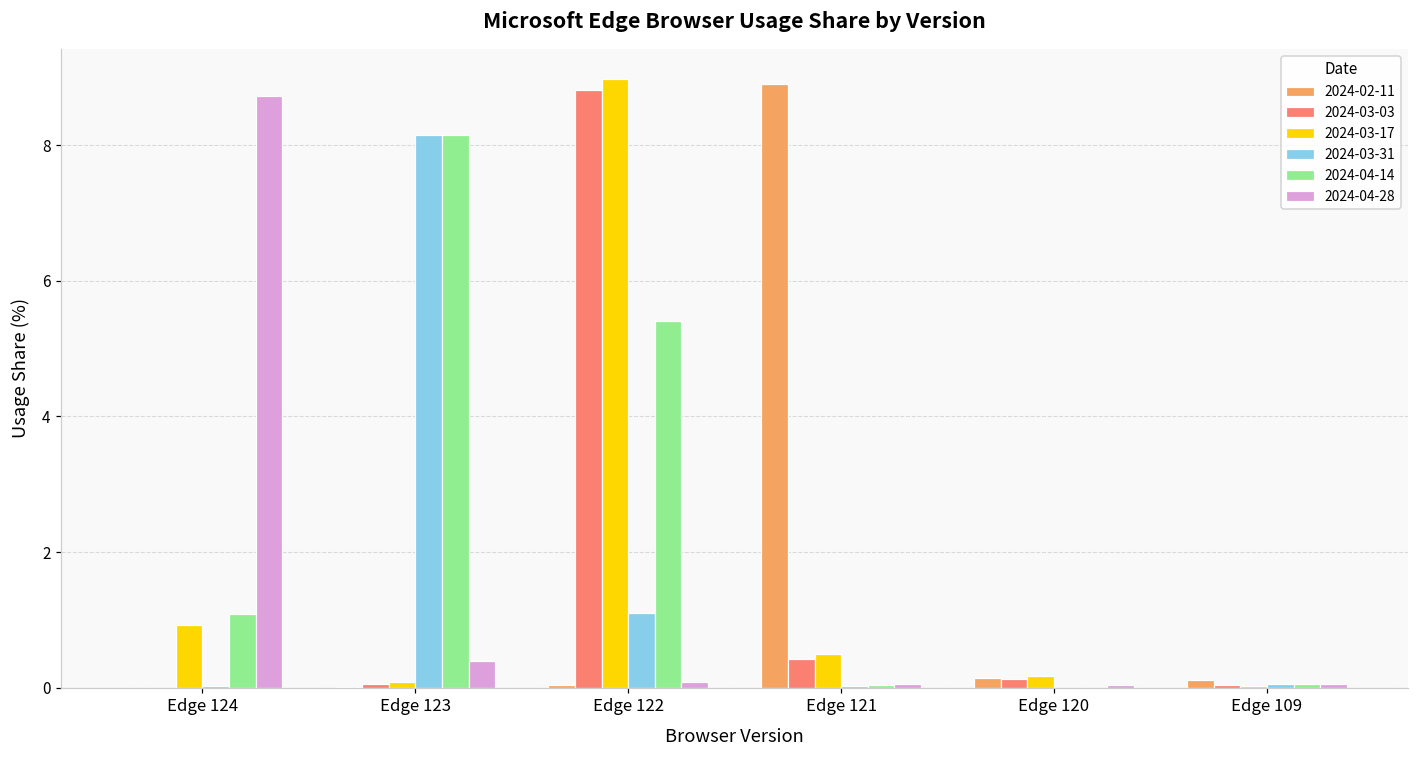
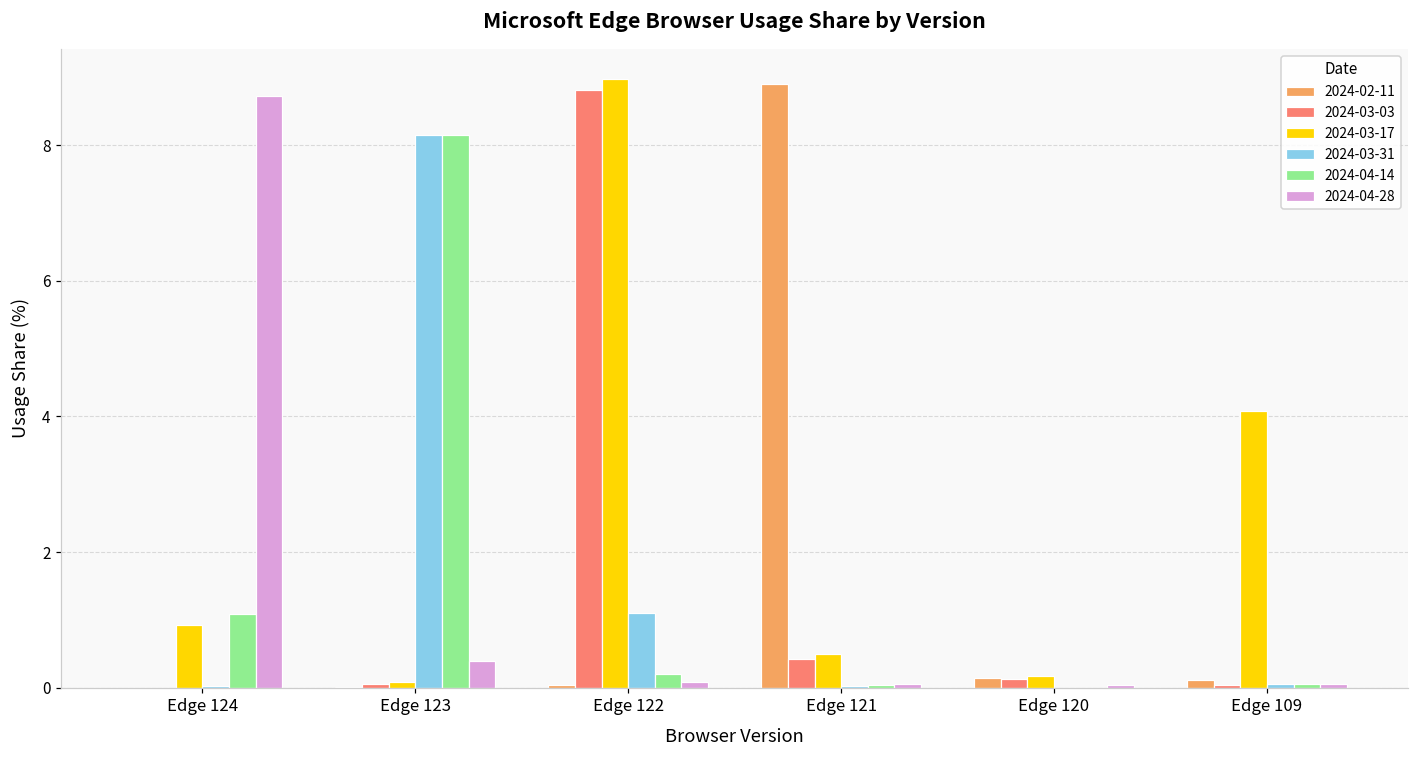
  {
    "2024-03-17": {
      "Edge 124": 0.9,
      "Edge 123": 0.1,
      "Edge 122": 9.0,
      "Edge 121": 0.5,
      "Edge 120": 0.2,
-     "Edge 109": 0.0
+     "Edge 109": 4.1
    },
    "2024-03-31": {
      "Edge 123": 8.2,
      "Edge 122": 1.1,
      "Edge 120": 0.0,
      "Edge 109": 0.1
    },
    "2024-04-14": {
      "Edge 124": 1.1,
      "Edge 123": 8.2,
-     "Edge 122": 5.4,
+     "Edge 122": 0.2,
      "Edge 120": 0.0,
      "Edge 109": 0.1
    },
    "2024-04-28": {
      "Edge 124": 8.7,
      "Edge 123": 0.4,
      "Edge 122": 0.1,
      "Edge 121": 0.1,
      "Edge 109": 0.1
    }
  }
